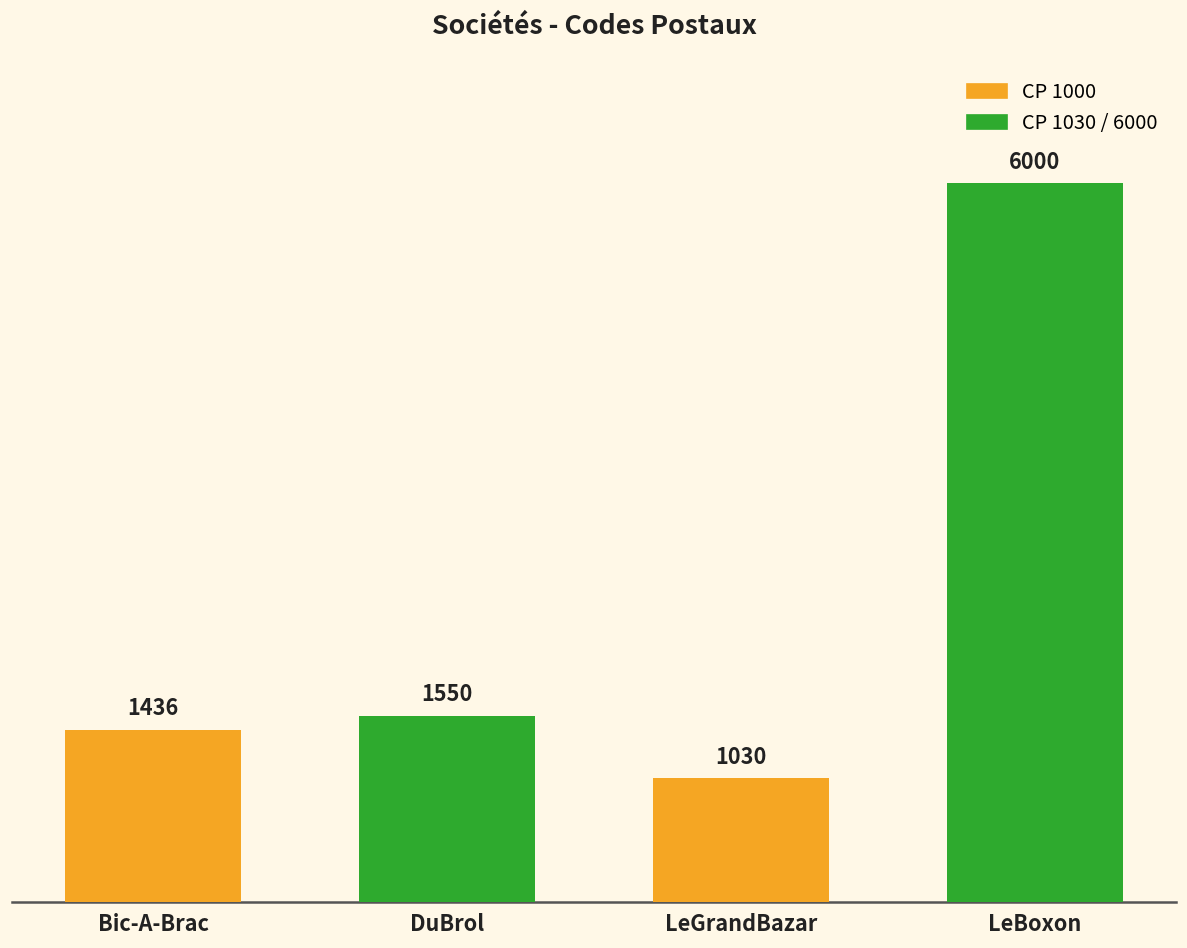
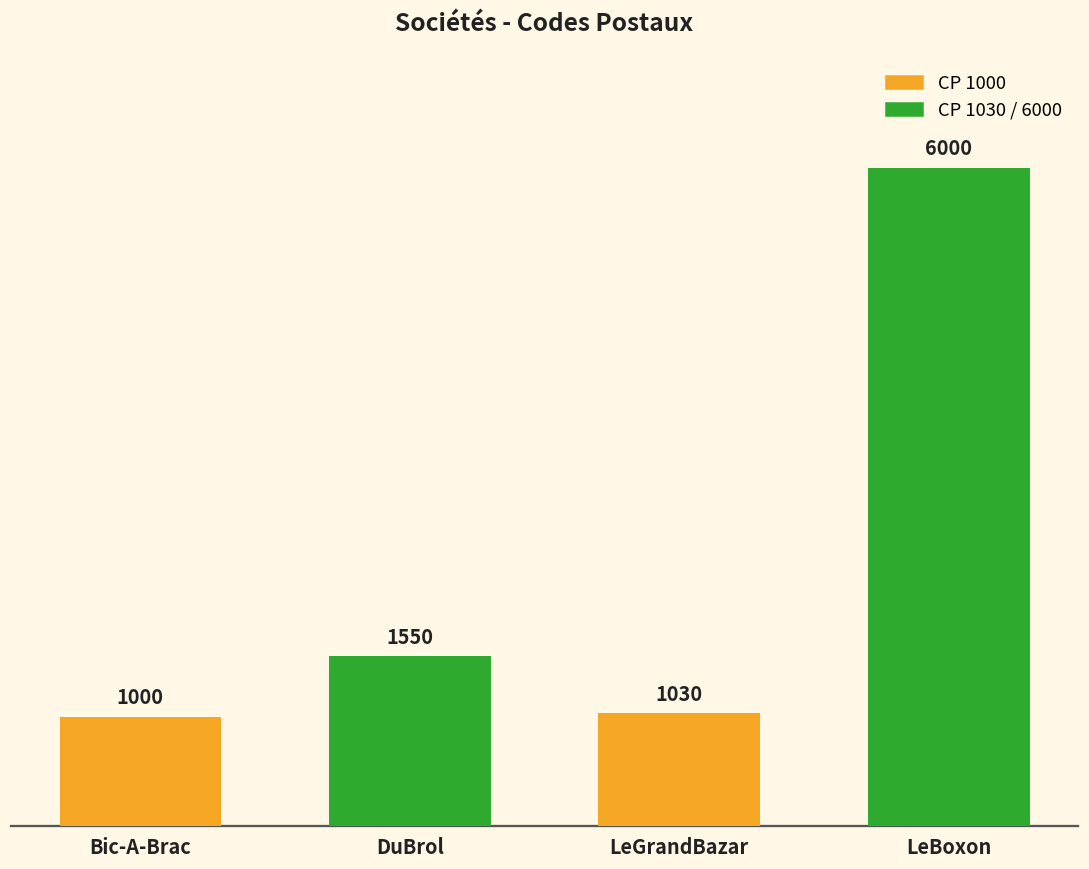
  {
-   "Bic-A-Brac": 1436,
+   "Bic-A-Brac": 1000,
    "DuBrol": 1550,
    "LeGrandBazar": 1030,
    "LeBoxon": 6000
  }
